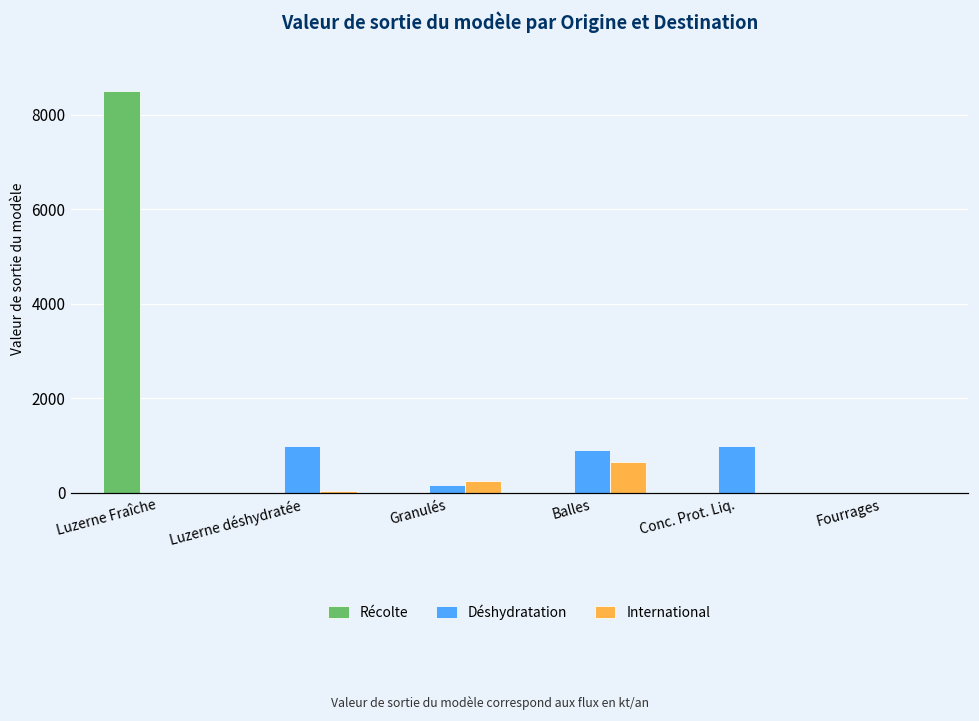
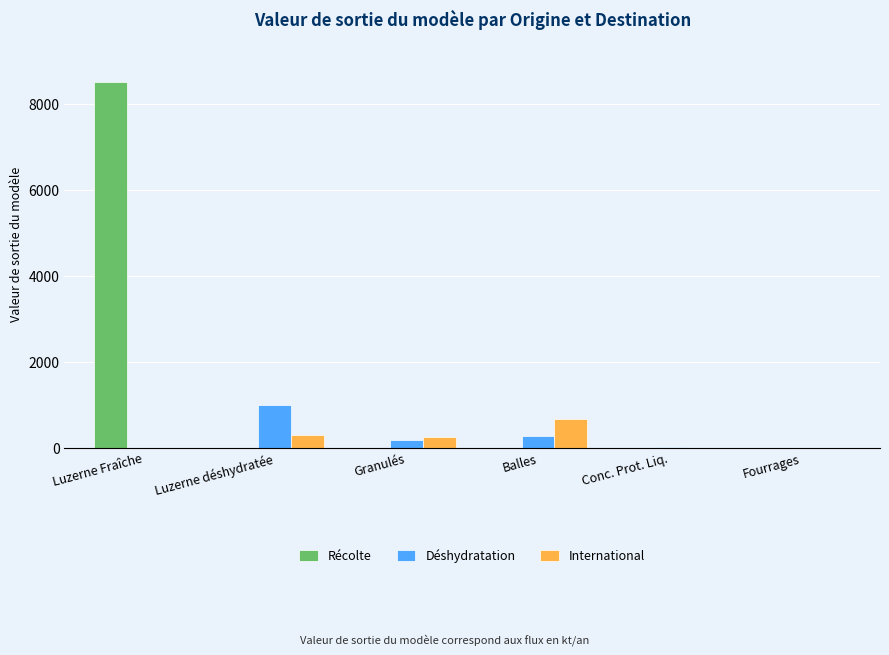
  {
    "Récolte": {
      "Luzerne Fraîche": 8500,
      "Luzerne déshydratée": 0,
      "Granulés": 0,
      "Balles": 0,
      "Conc. Prot. Liq.": 0,
      "Fourrages": 0
    },
    "Déshydratation": {
      "Luzerne Fraîche": 0,
      "Luzerne déshydratée": 1000,
      "Granulés": 200,
-     "Balles": 900,
-     "Conc. Prot. Liq.": 1000,
+     "Balles": 300,
+     "Conc. Prot. Liq.": 0,
      "Fourrages": 0
    },
    "International": {
      "Luzerne Fraîche": 0,
-     "Luzerne déshydratée": 0,
+     "Luzerne déshydratée": 300,
      "Granulés": 300,
      "Balles": 700,
      "Conc. Prot. Liq.": 0,
      "Fourrages": 0
    }
  }
